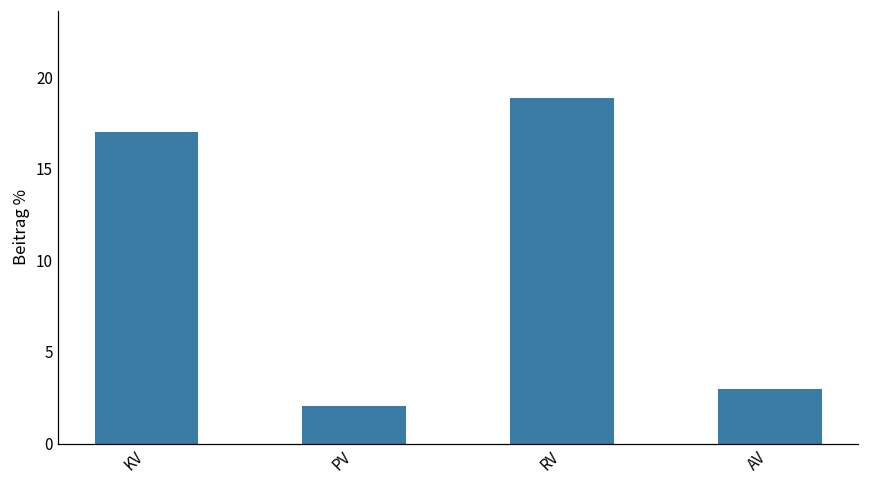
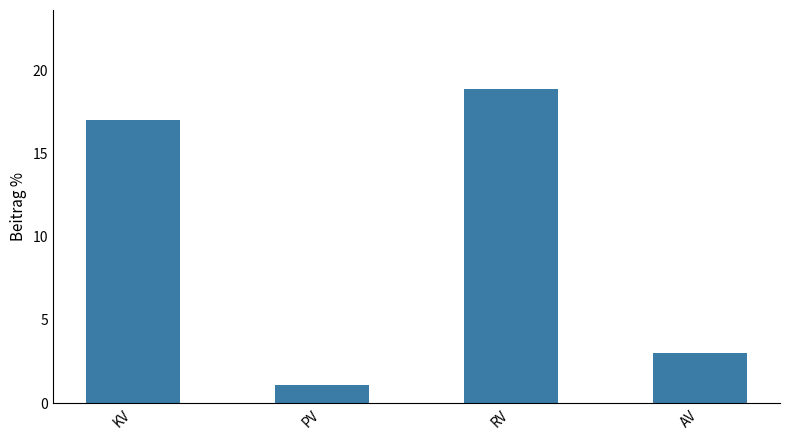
  {
    "KV": 17.0,
-   "PV": 2.1,
+   "PV": 1.1,
    "RV": 18.9,
    "AV": 3.0
  }
